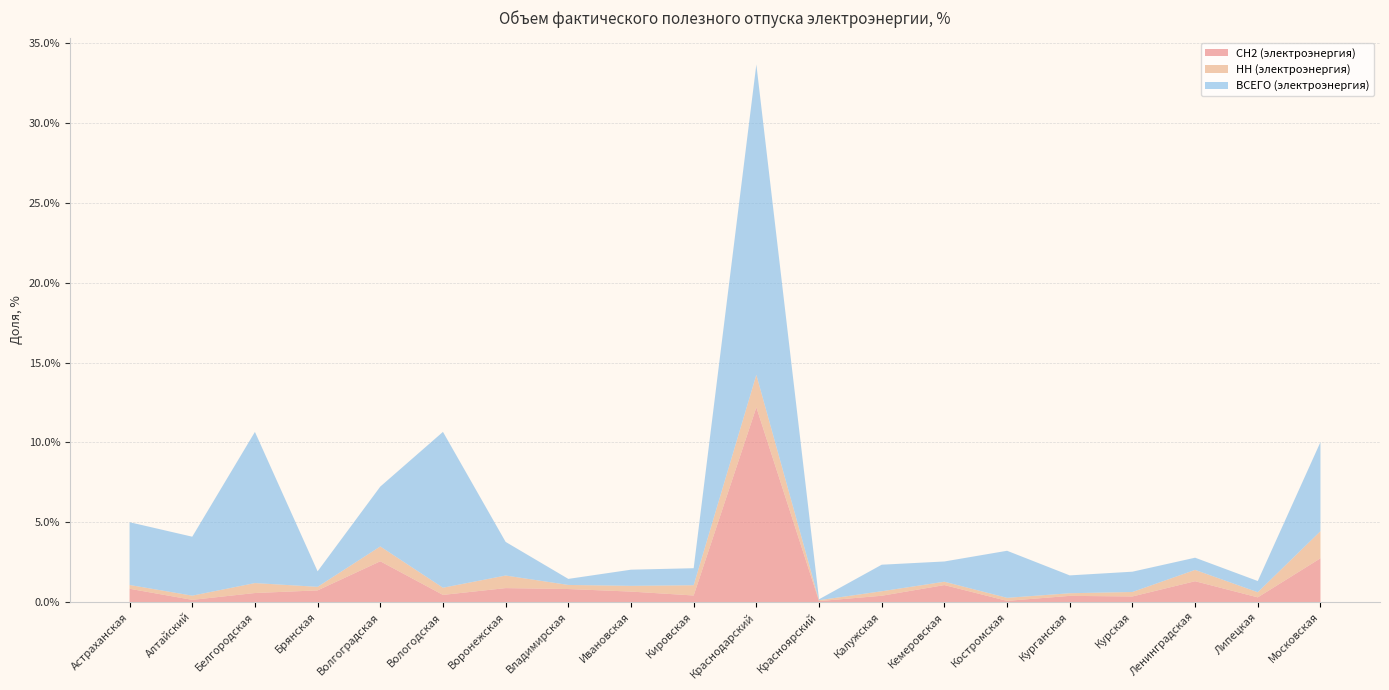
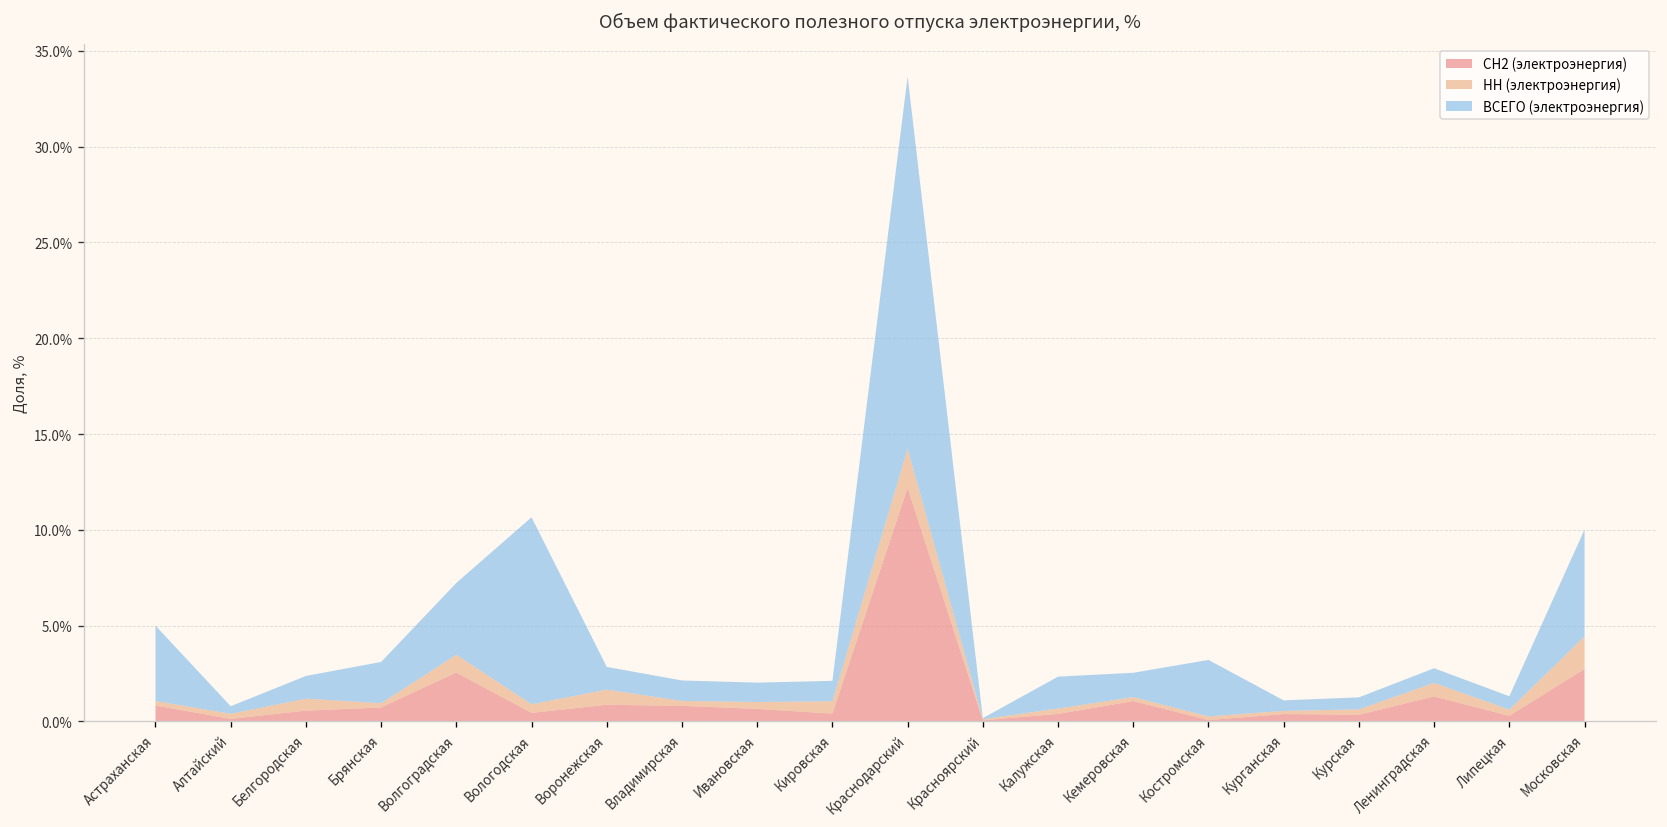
  {
    "ВСЕГО (электроэнергия)": {
      "Астраханская": "3.9%",
-     "Алтайский": "3.7%",
-     "Белгородская": "9.5%",
-     "Брянская": "1.0%",
+     "Алтайский": "0.4%",
+     "Белгородская": "1.2%",
+     "Брянская": "2.2%",
      "Волгоградская": "3.7%",
      "Вологодская": "9.8%",
-     "Воронежская": "2.1%",
-     "Владимирская": "0.4%",
+     "Воронежская": "1.2%",
+     "Владимирская": "1.1%",
      "Ивановская": "1.0%",
      "Кировская": "1.1%",
      "Краснодарский": "19.4%",
      "Калужская": "1.7%",
      "Кемеровская": "1.3%",
      "Костромская": "2.9%",
-     "Курганская": "1.1%",
-     "Курская": "1.3%",
+     "Курганская": "0.5%",
+     "Курская": "0.6%",
      "Ленинградская": "0.8%",
      "Липецкая": "0.7%",
      "Московская": "5.6%"
    }
  }
